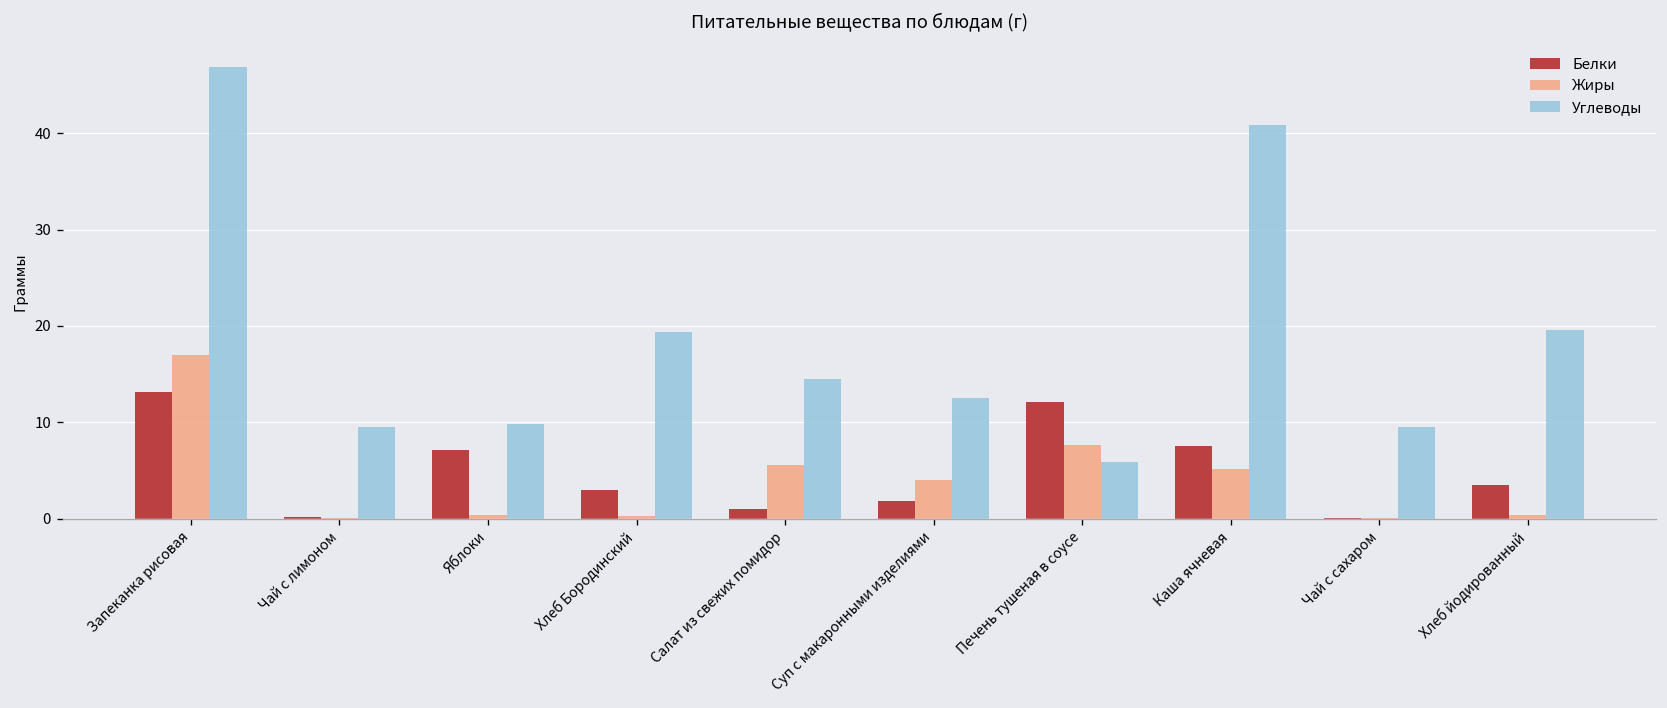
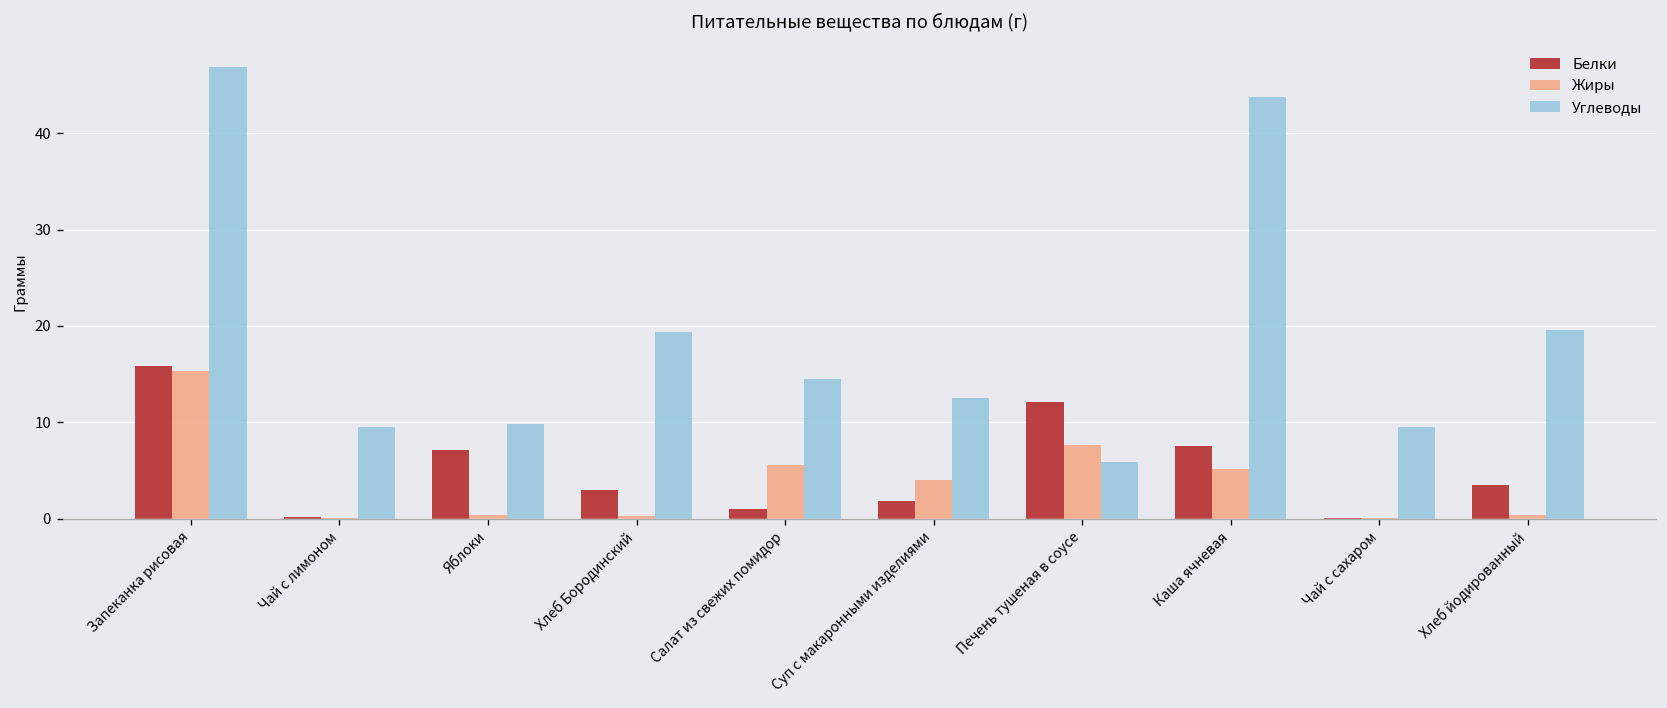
  {
    "Белки": {
-     "Запеканка рисовая": 13,
+     "Запеканка рисовая": 16,
      "Яблоки": 7,
      "Хлеб Бородинский": 3,
      "Салат из свежих помидор": 1,
      "Суп с макаронными изделиями": 2,
      "Печень тушеная в соусе": 12,
      "Каша ячневая": 7,
      "Хлеб йодированный": 3
    },
    "Жиры": {
-     "Запеканка рисовая": 17,
+     "Запеканка рисовая": 15,
      "Яблоки": 0,
      "Салат из свежих помидор": 6,
      "Суп с макаронными изделиями": 4,
      "Печень тушеная в соусе": 8,
      "Каша ячневая": 5,
      "Хлеб йодированный": 0
    },
    "Углеводы": {
      "Запеканка рисовая": 47,
      "Чай с лимоном": 9,
      "Яблоки": 10,
      "Хлеб Бородинский": 19,
      "Салат из свежих помидор": 14,
      "Суп с макаронными изделиями": 13,
      "Печень тушеная в соусе": 6,
-     "Каша ячневая": 41,
+     "Каша ячневая": 44,
      "Чай с сахаром": 10,
      "Хлеб йодированный": 20
    }
  }
